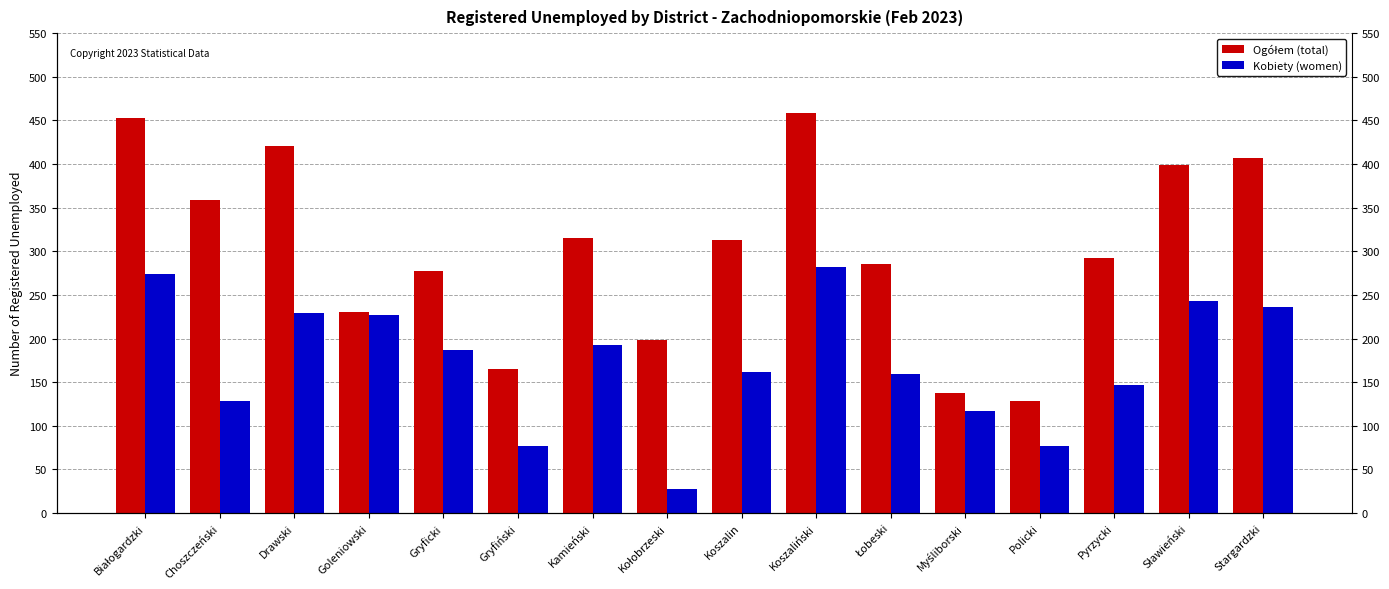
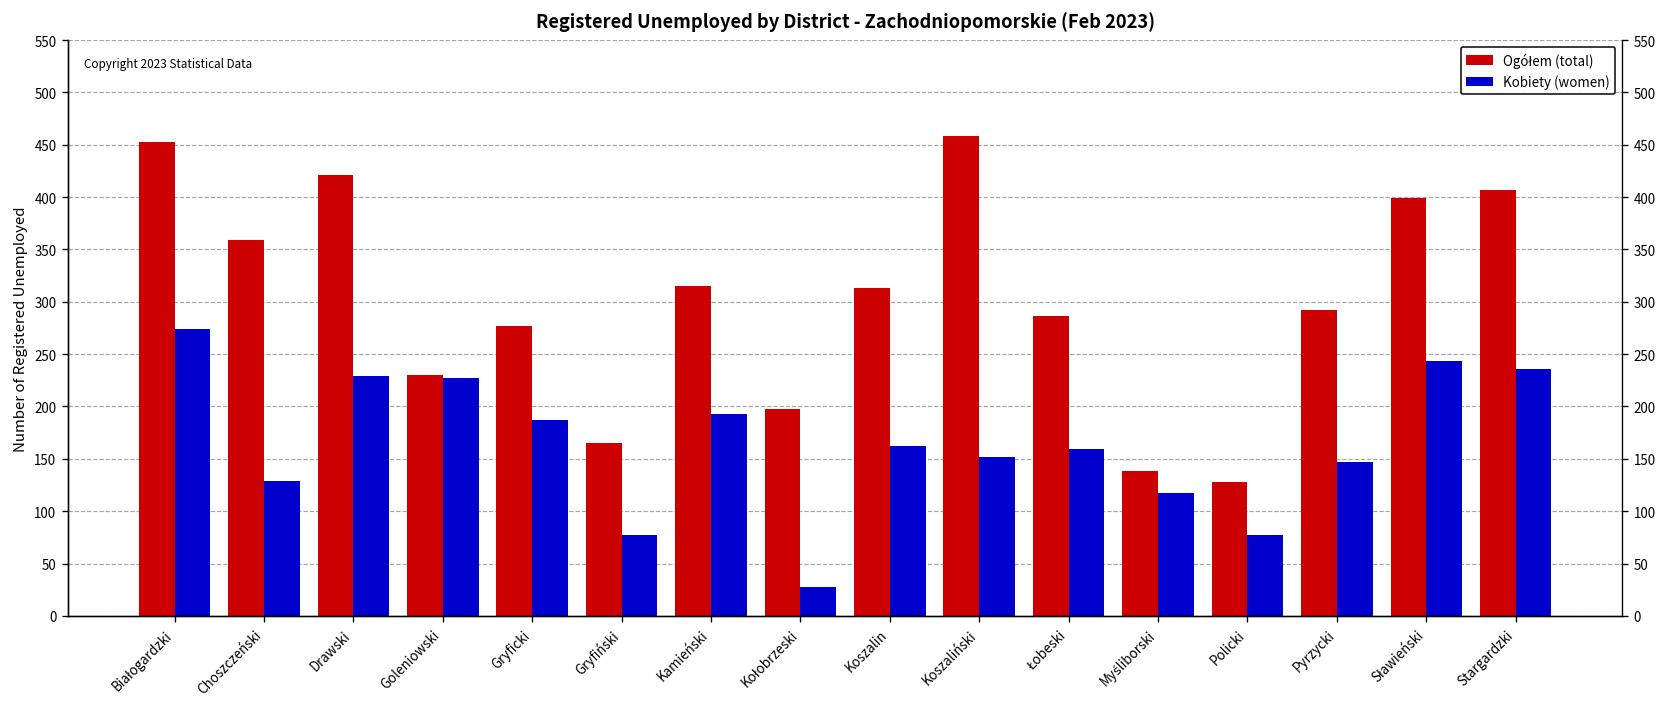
  {
    "Ogółem (total)": {
      "Białogardzki": 450,
      "Choszczeński": 360,
      "Drawski": 420,
      "Goleniowski": 230,
      "Gryficki": 280,
      "Gryfiński": 170,
      "Kamieński": 320,
      "Kołobrzeski": 200,
      "Koszalin": 310,
      "Koszaliński": 460,
      "Łobeski": 290,
      "Myśliborski": 140,
      "Policki": 130,
      "Pyrzycki": 290,
      "Sławieński": 400,
      "Stargardzki": 410
    },
    "Kobiety (women)": {
      "Białogardzki": 270,
      "Choszczeński": 130,
      "Drawski": 230,
      "Goleniowski": 230,
      "Gryficki": 190,
      "Gryfiński": 80,
      "Kamieński": 190,
      "Kołobrzeski": 30,
      "Koszalin": 160,
-     "Koszaliński": 280,
+     "Koszaliński": 150,
      "Łobeski": 160,
      "Myśliborski": 120,
      "Policki": 80,
      "Pyrzycki": 150,
      "Sławieński": 240,
      "Stargardzki": 240
    }
  }
